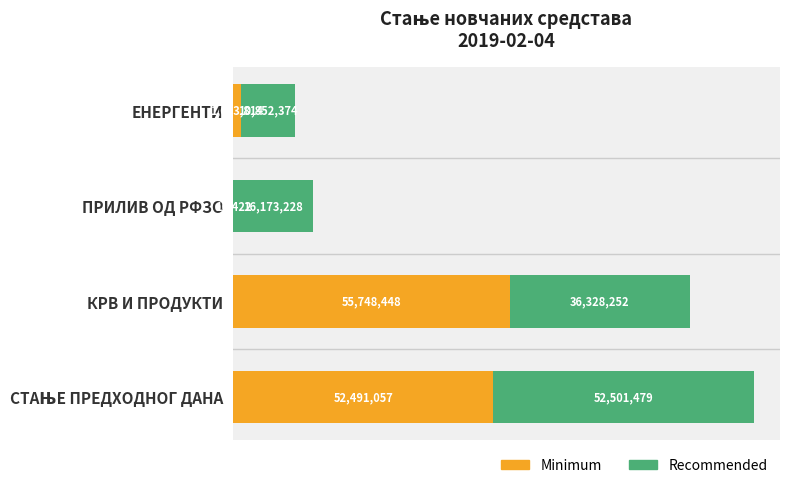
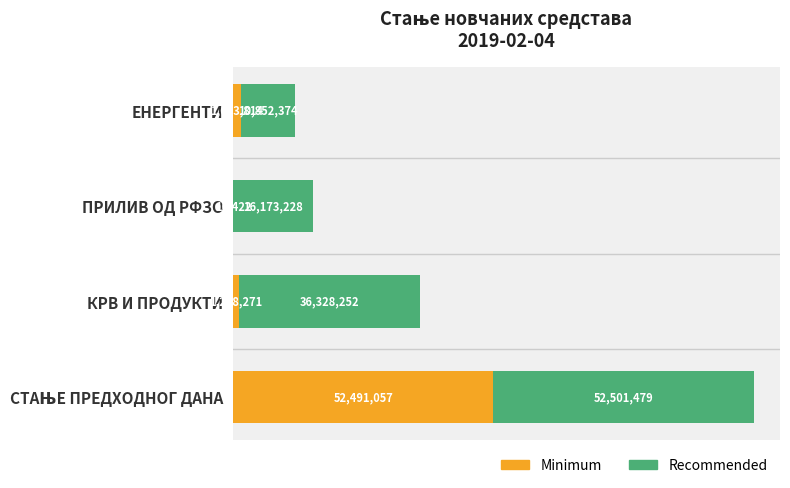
  {
    "Minimum": {
-     "КРВ И ПРОДУКТИ": "55,748,448",
+     "КРВ И ПРОДУКТИ": "1,268,271",
      "СТАЊЕ ПРЕДХОДНОГ ДАНА": "52,491,057"
    },
    "Recommended": {
      "ПРИЛИВ ОД РФЗО": "16,173,228",
      "КРВ И ПРОДУКТИ": "36,328,252",
      "СТАЊЕ ПРЕДХОДНОГ ДАНА": "52,501,479"
    }
  }
